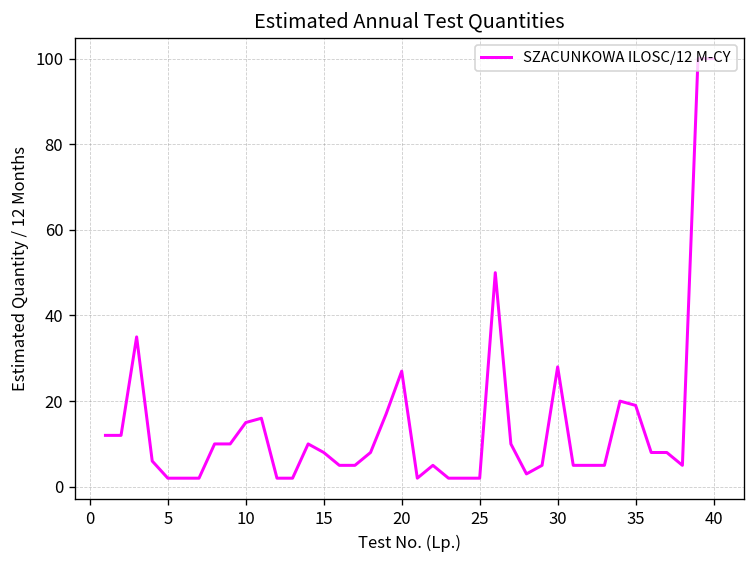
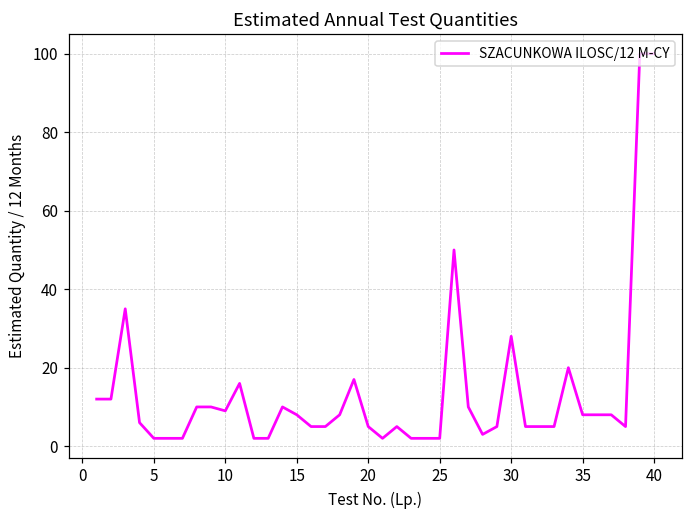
  {
    "5": 2,
-   "10": 15,
+   "10": 9,
    "15": 8,
-   "20": 27,
+   "20": 5,
    "25": 2,
    "30": 28,
-   "35": 19
+   "35": 8
  }
